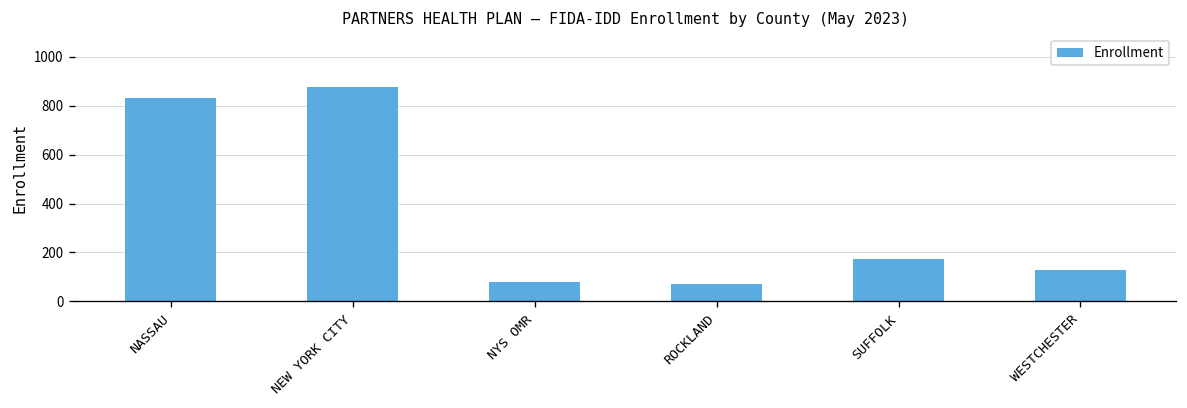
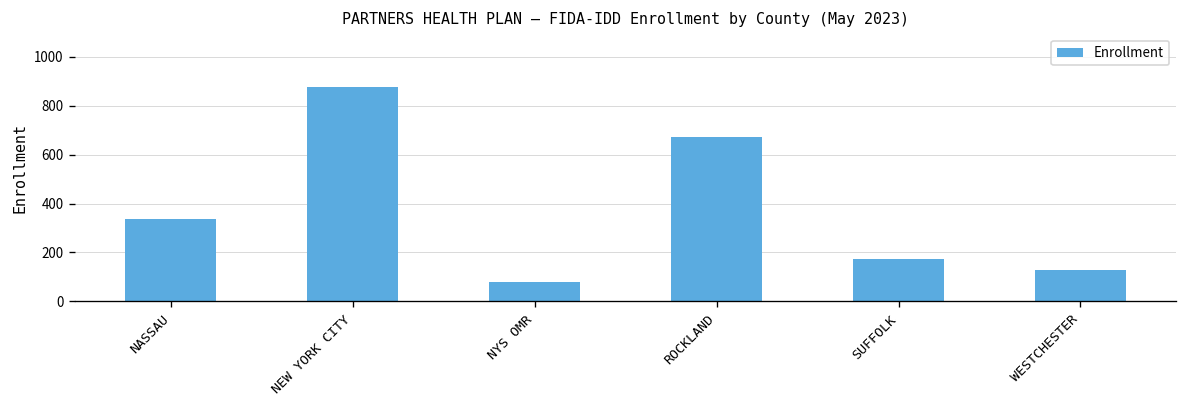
  {
-   "NASSAU": 830,
+   "NASSAU": 340,
    "NEW YORK CITY": 880,
    "NYS OMR": 80,
-   "ROCKLAND": 70,
+   "ROCKLAND": 670,
    "SUFFOLK": 170,
    "WESTCHESTER": 130
  }
